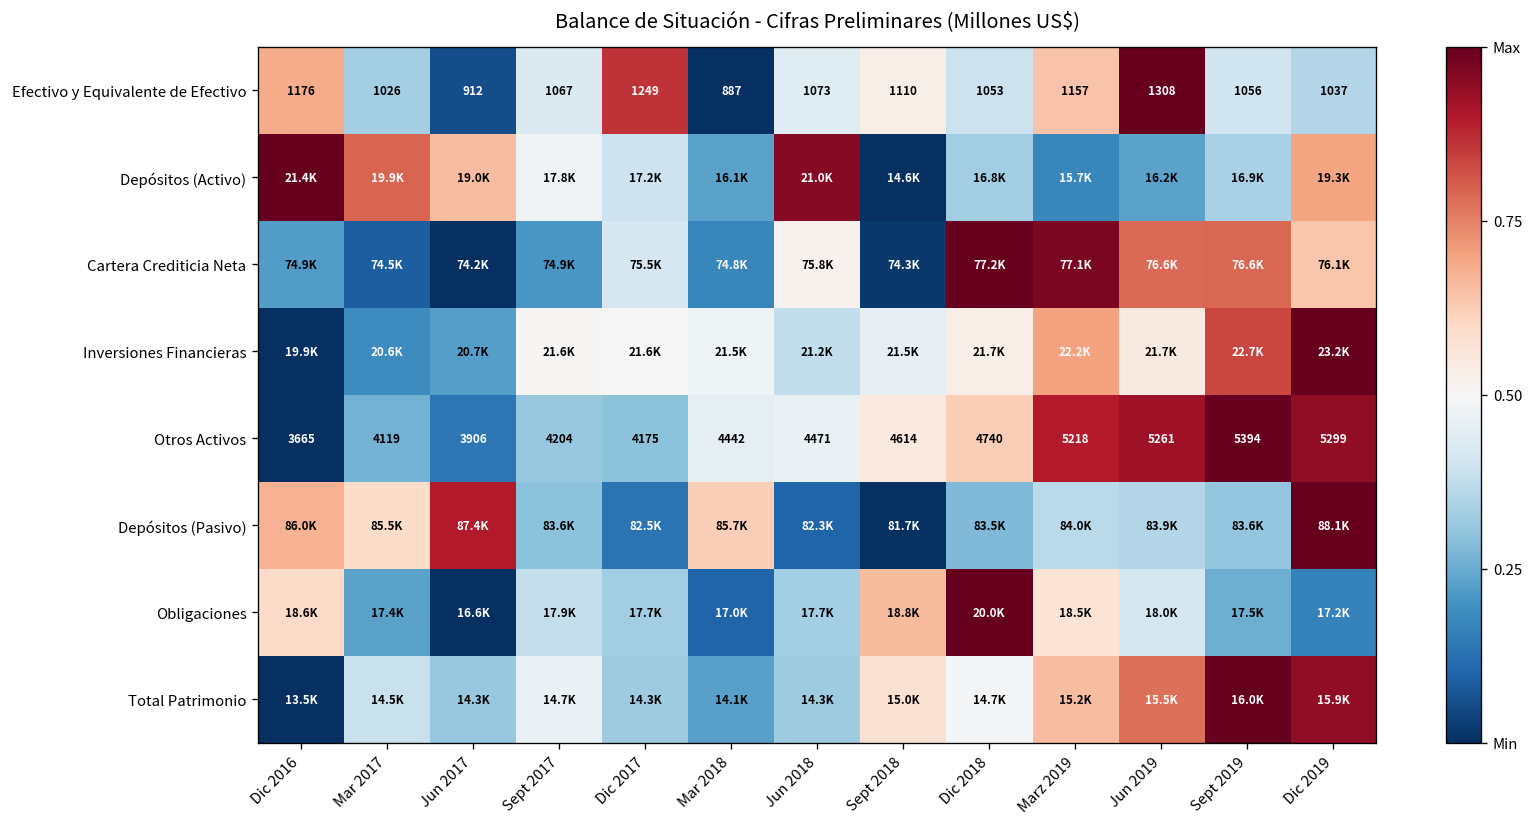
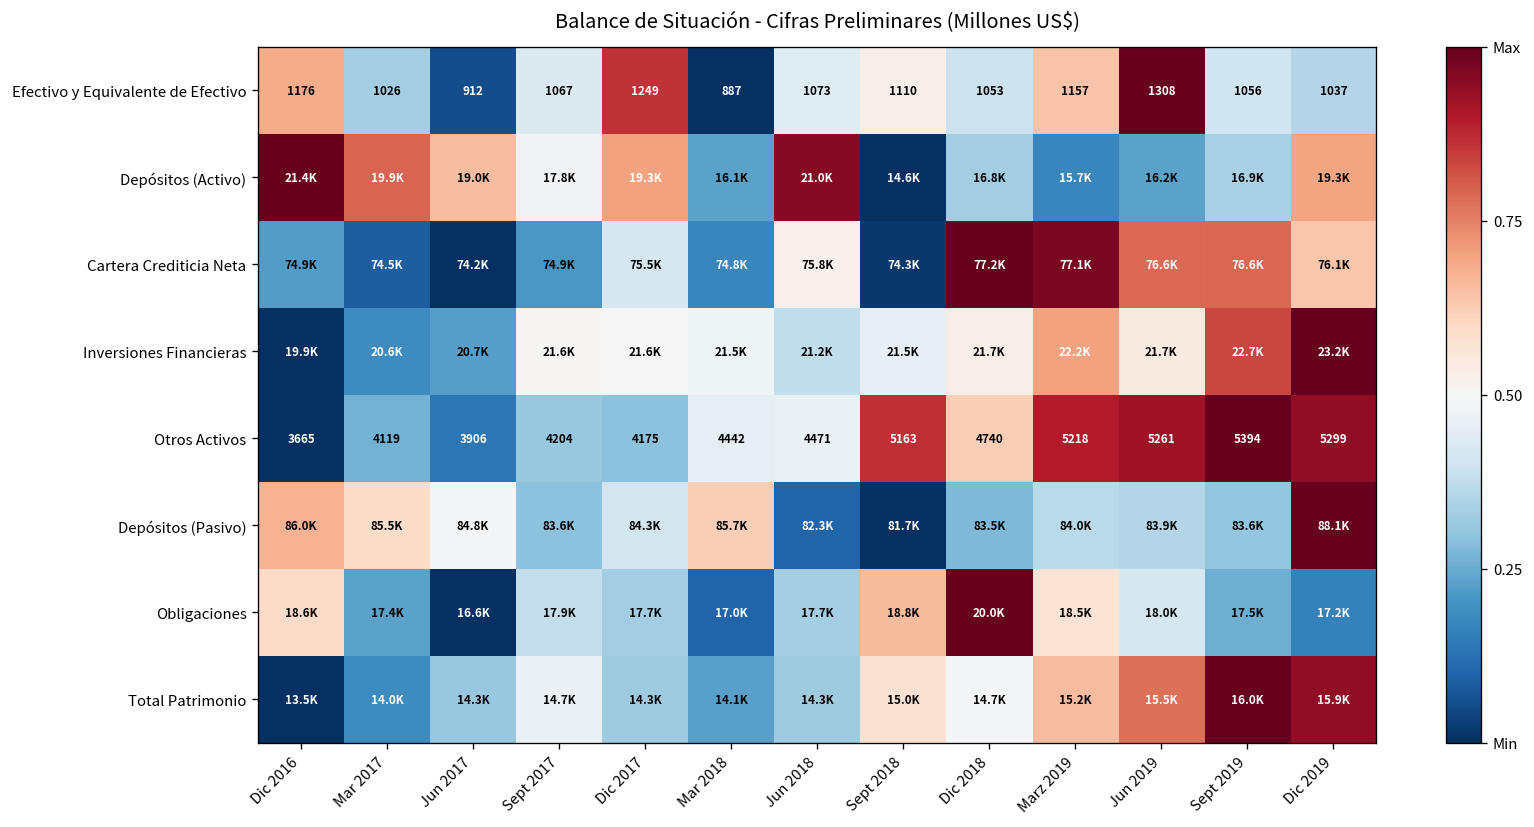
  {
    "Efectivo y Equivalente de Efectivo": {
      "Dic 2016": "1176",
      "Mar 2017": "1026",
      "Jun 2017": "912",
      "Sept 2017": "1067",
      "Dic 2017": "1249",
      "Mar 2018": "887",
      "Jun 2018": "1073",
      "Sept 2018": "1110",
      "Dic 2018": "1053",
      "Marz 2019": "1157",
      "Jun 2019": "1308",
      "Sept 2019": "1056",
      "Dic 2019": "1037"
    },
    "Depósitos (Activo)": {
      "Dic 2016": "21.4K",
      "Mar 2017": "19.9K",
      "Jun 2017": "19.0K",
      "Sept 2017": "17.8K",
-     "Dic 2017": "17.2K",
+     "Dic 2017": "19.3K",
      "Mar 2018": "16.1K",
      "Jun 2018": "21.0K",
      "Sept 2018": "14.6K",
      "Dic 2018": "16.8K",
      "Marz 2019": "15.7K",
      "Jun 2019": "16.2K",
      "Sept 2019": "16.9K",
      "Dic 2019": "19.3K"
    },
    "Cartera Crediticia Neta": {
      "Dic 2016": "74.9K",
      "Mar 2017": "74.5K",
      "Jun 2017": "74.2K",
      "Sept 2017": "74.9K",
      "Dic 2017": "75.5K",
      "Mar 2018": "74.8K",
      "Jun 2018": "75.8K",
      "Sept 2018": "74.3K",
      "Dic 2018": "77.2K",
      "Marz 2019": "77.1K",
      "Jun 2019": "76.6K",
      "Sept 2019": "76.6K",
      "Dic 2019": "76.1K"
    },
    "Inversiones Financieras": {
      "Dic 2016": "19.9K",
      "Mar 2017": "20.6K",
      "Jun 2017": "20.7K",
      "Sept 2017": "21.6K",
      "Dic 2017": "21.6K",
      "Mar 2018": "21.5K",
      "Jun 2018": "21.2K",
      "Sept 2018": "21.5K",
      "Dic 2018": "21.7K",
      "Marz 2019": "22.2K",
      "Jun 2019": "21.7K",
      "Sept 2019": "22.7K",
      "Dic 2019": "23.2K"
    },
    "Otros Activos": {
      "Dic 2016": "3665",
      "Mar 2017": "4119",
      "Jun 2017": "3906",
      "Sept 2017": "4204",
      "Dic 2017": "4175",
      "Mar 2018": "4442",
      "Jun 2018": "4471",
-     "Sept 2018": "4614",
+     "Sept 2018": "5163",
      "Dic 2018": "4740",
      "Marz 2019": "5218",
      "Jun 2019": "5261",
      "Sept 2019": "5394",
      "Dic 2019": "5299"
    },
    "Depósitos (Pasivo)": {
      "Dic 2016": "86.0K",
      "Mar 2017": "85.5K",
-     "Jun 2017": "87.4K",
+     "Jun 2017": "84.8K",
      "Sept 2017": "83.6K",
-     "Dic 2017": "82.5K",
+     "Dic 2017": "84.3K",
      "Mar 2018": "85.7K",
      "Jun 2018": "82.3K",
      "Sept 2018": "81.7K",
      "Dic 2018": "83.5K",
      "Marz 2019": "84.0K",
      "Jun 2019": "83.9K",
      "Sept 2019": "83.6K",
      "Dic 2019": "88.1K"
    },
    "Obligaciones": {
      "Dic 2016": "18.6K",
      "Mar 2017": "17.4K",
      "Jun 2017": "16.6K",
      "Sept 2017": "17.9K",
      "Dic 2017": "17.7K",
      "Mar 2018": "17.0K",
      "Jun 2018": "17.7K",
      "Sept 2018": "18.8K",
      "Dic 2018": "20.0K",
      "Marz 2019": "18.5K",
      "Jun 2019": "18.0K",
      "Sept 2019": "17.5K",
      "Dic 2019": "17.2K"
    },
    "Total Patrimonio": {
      "Dic 2016": "13.5K",
-     "Mar 2017": "14.5K",
+     "Mar 2017": "14.0K",
      "Jun 2017": "14.3K",
      "Sept 2017": "14.7K",
      "Dic 2017": "14.3K",
      "Mar 2018": "14.1K",
      "Jun 2018": "14.3K",
      "Sept 2018": "15.0K",
      "Dic 2018": "14.7K",
      "Marz 2019": "15.2K",
      "Jun 2019": "15.5K",
      "Sept 2019": "16.0K",
      "Dic 2019": "15.9K"
    }
  }
